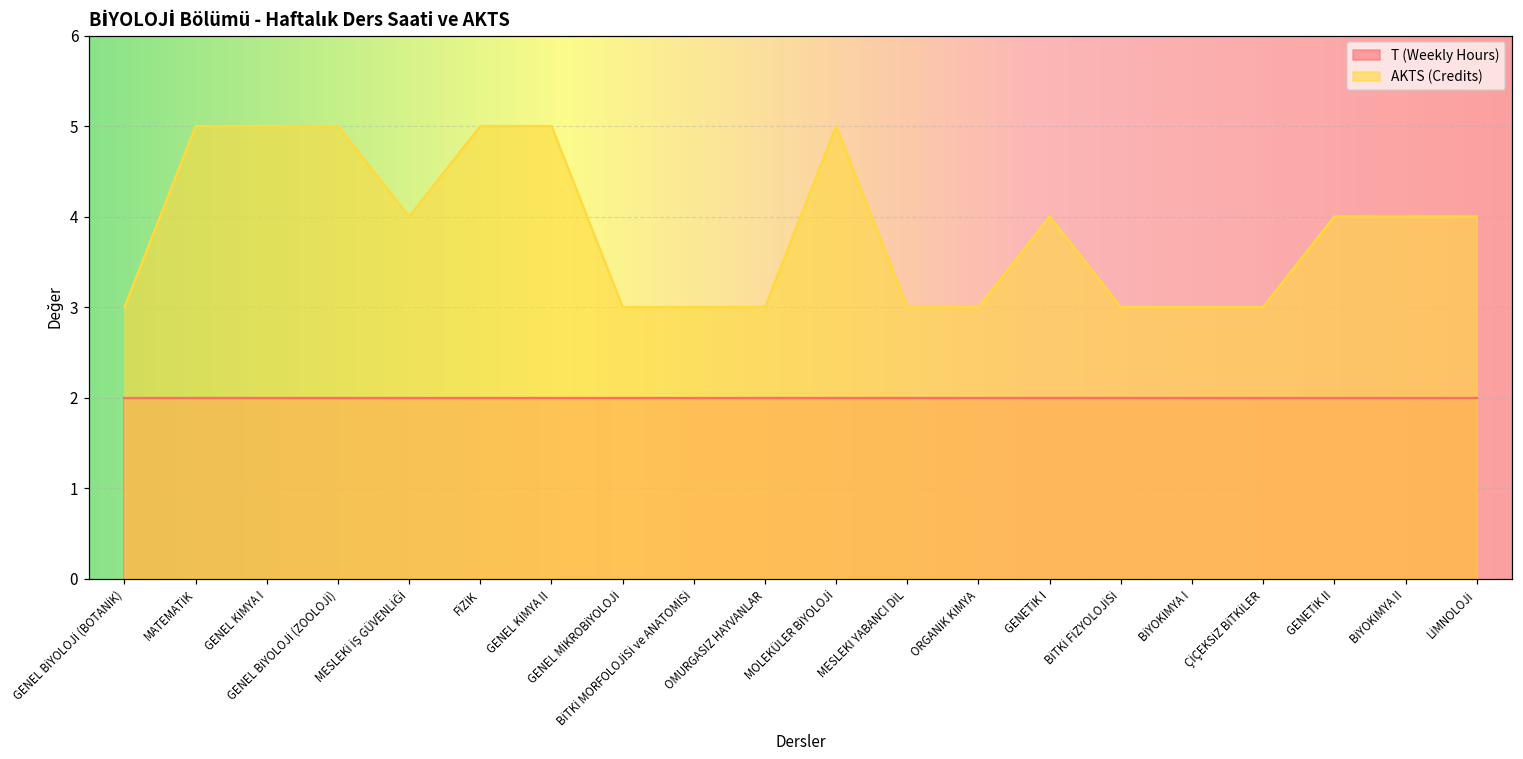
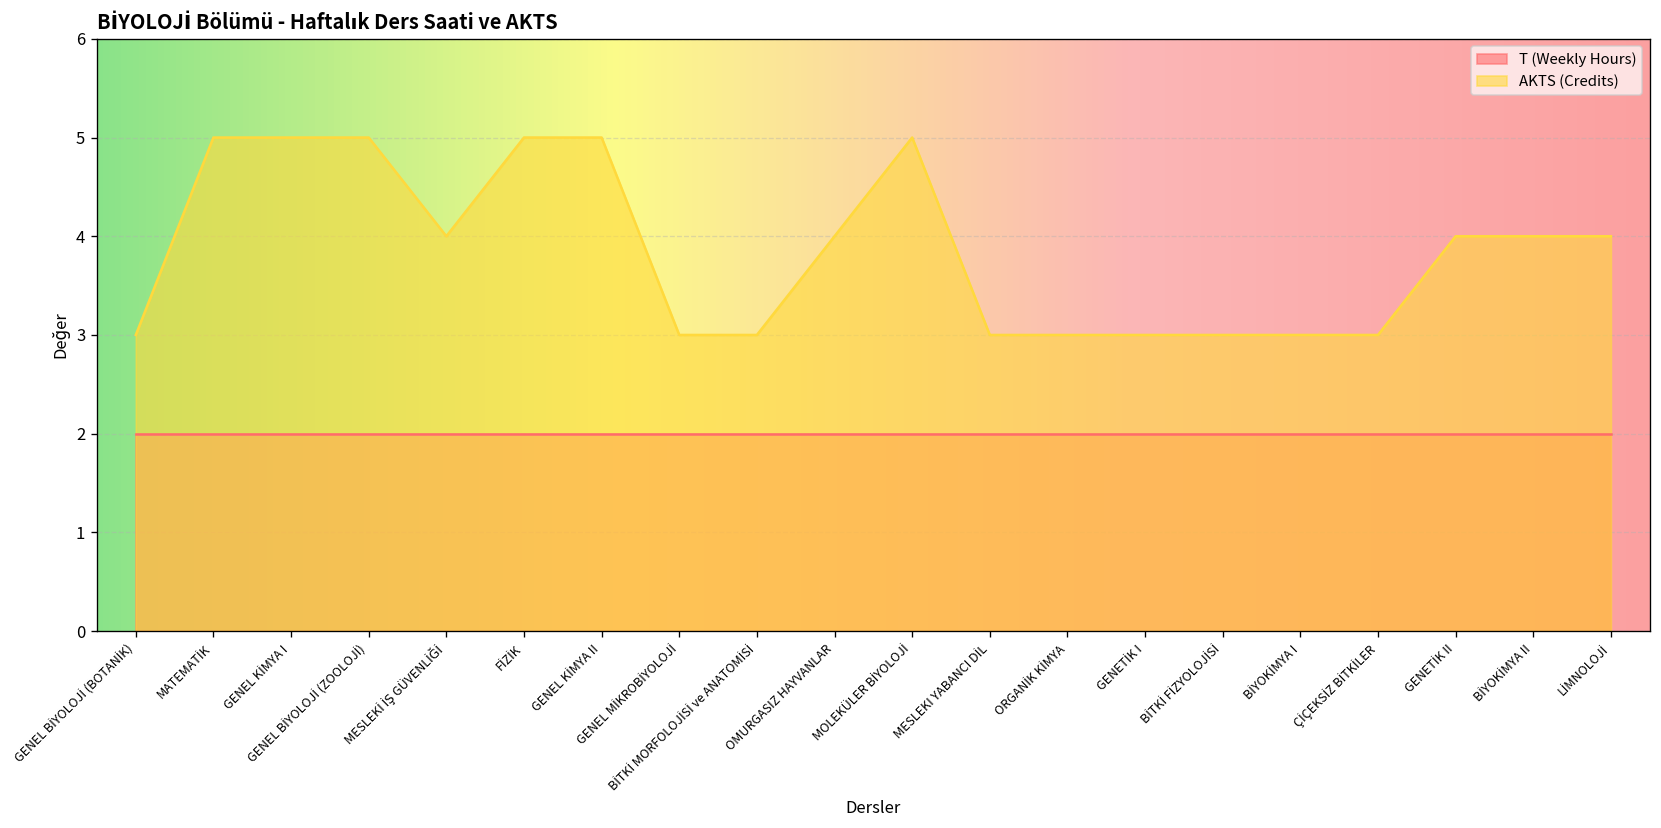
  {
    "T (Weekly Hours)": {
      "GENEL BİYOLOJİ (BOTANİK)": 2,
      "MATEMATİK": 2,
      "GENEL KİMYA I": 2,
      "GENEL BİYOLOJİ (ZOOLOJİ)": 2,
      "MESLEKİ İŞ GÜVENLİĞİ": 2,
      "FİZİK": 2,
      "GENEL KİMYA II": 2,
      "GENEL MİKROBİYOLOJİ": 2,
      "BİTKİ MORFOLOJİSİ ve ANATOMİSİ": 2,
      "OMURGASIZ HAYVANLAR": 2,
      "MOLEKÜLER BİYOLOJİ": 2,
      "MESLEKI YABANCI DİL": 2,
      "ORGANİK KİMYA": 2,
      "GENETİK I": 2,
      "BİTKİ FİZYOLOJİSİ": 2,
      "BİYOKİMYA I": 2,
      "ÇİÇEKSİZ BİTKİLER": 2,
      "GENETİK II": 2,
      "BİYOKİMYA II": 2,
      "LİMNOLOJİ": 2
    },
    "AKTS (Credits)": {
      "GENEL BİYOLOJİ (BOTANİK)": 3,
      "MATEMATİK": 5,
      "GENEL KİMYA I": 5,
      "GENEL BİYOLOJİ (ZOOLOJİ)": 5,
      "MESLEKİ İŞ GÜVENLİĞİ": 4,
      "FİZİK": 5,
      "GENEL KİMYA II": 5,
      "GENEL MİKROBİYOLOJİ": 3,
      "BİTKİ MORFOLOJİSİ ve ANATOMİSİ": 3,
-     "OMURGASIZ HAYVANLAR": 3,
+     "OMURGASIZ HAYVANLAR": 4,
      "MOLEKÜLER BİYOLOJİ": 5,
      "MESLEKI YABANCI DİL": 3,
      "ORGANİK KİMYA": 3,
-     "GENETİK I": 4,
+     "GENETİK I": 3,
      "BİTKİ FİZYOLOJİSİ": 3,
      "BİYOKİMYA I": 3,
      "ÇİÇEKSİZ BİTKİLER": 3,
      "GENETİK II": 4,
      "BİYOKİMYA II": 4,
      "LİMNOLOJİ": 4
    }
  }
